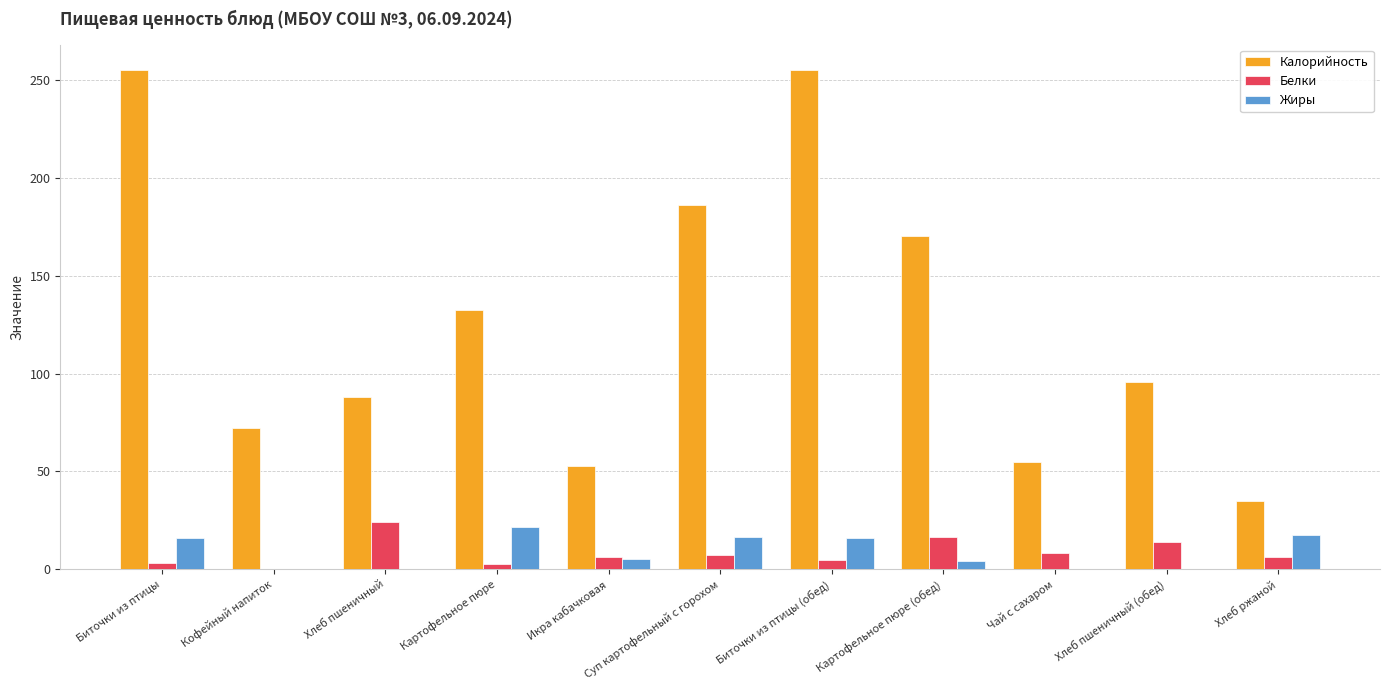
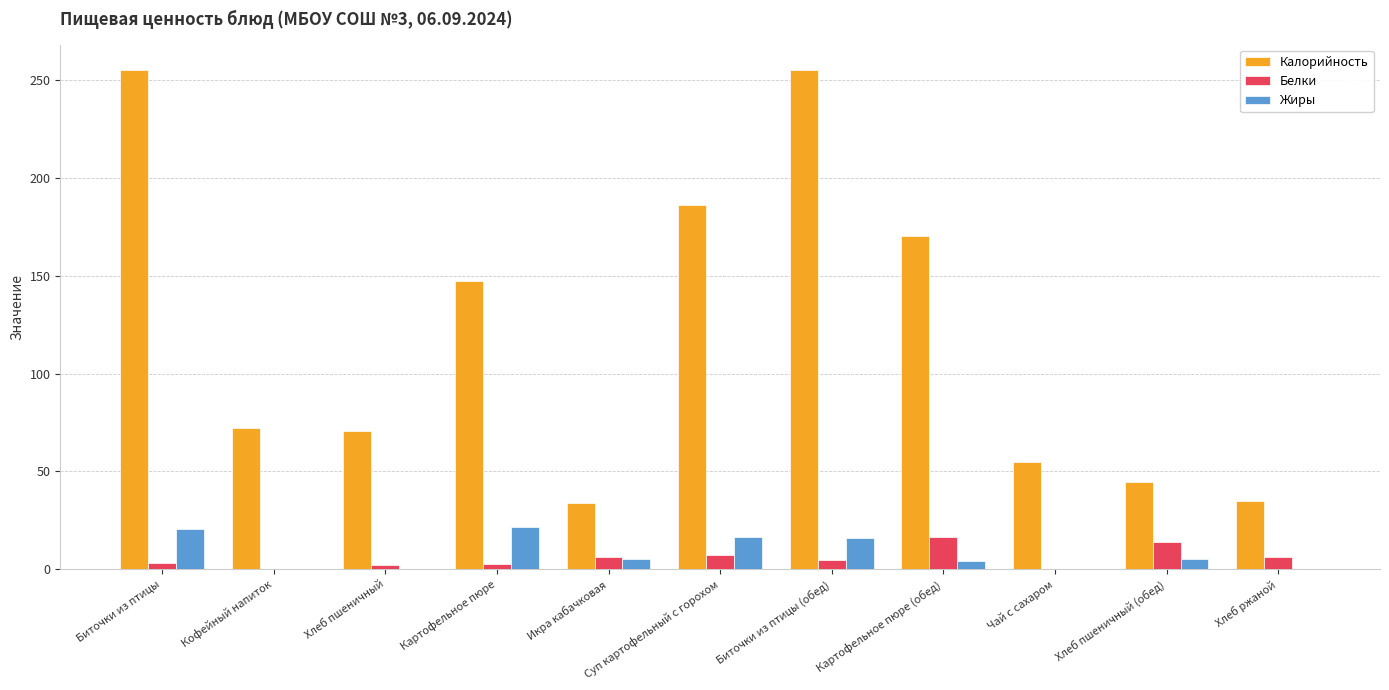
  {
    "Калорийность": {
      "Биточки из птицы": 255,
      "Кофейный напиток": 72,
-     "Хлеб пшеничный": 88,
-     "Картофельное пюре": 133,
-     "Икра кабачковая": 53,
+     "Хлеб пшеничный": 71,
+     "Картофельное пюре": 148,
+     "Икра кабачковая": 34,
      "Суп картофельный с горохом": 186,
      "Биточки из птицы (обед)": 255,
      "Картофельное пюре (обед)": 171,
      "Чай с сахаром": 55,
-     "Хлеб пшеничный (обед)": 96,
+     "Хлеб пшеничный (обед)": 45,
      "Хлеб ржаной": 35
    },
    "Белки": {
      "Биточки из птицы": 3,
-     "Хлеб пшеничный": 24,
+     "Хлеб пшеничный": 2,
      "Картофельное пюре": 3,
      "Икра кабачковая": 6,
      "Суп картофельный с горохом": 7,
      "Биточки из птицы (обед)": 5,
      "Картофельное пюре (обед)": 17,
-     "Чай с сахаром": 8,
+     "Чай с сахаром": 0,
      "Хлеб пшеничный (обед)": 14,
      "Хлеб ржаной": 6
    },
    "Жиры": {
-     "Биточки из птицы": 16,
+     "Биточки из птицы": 21,
      "Картофельное пюре": 22,
      "Икра кабачковая": 5,
      "Суп картофельный с горохом": 17,
      "Биточки из птицы (обед)": 16,
      "Картофельное пюре (обед)": 4,
      "Чай с сахаром": 0,
-     "Хлеб пшеничный (обед)": 0,
-     "Хлеб ржаной": 18
+     "Хлеб пшеничный (обед)": 5,
+     "Хлеб ржаной": 0
    }
  }
